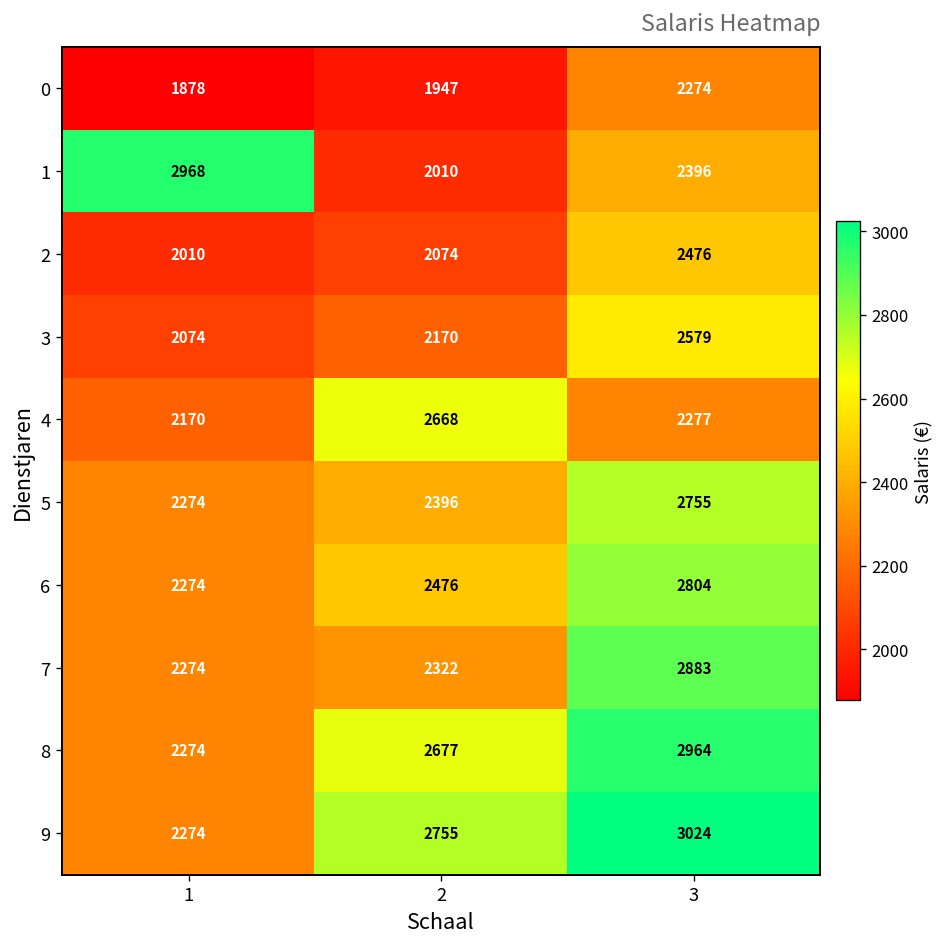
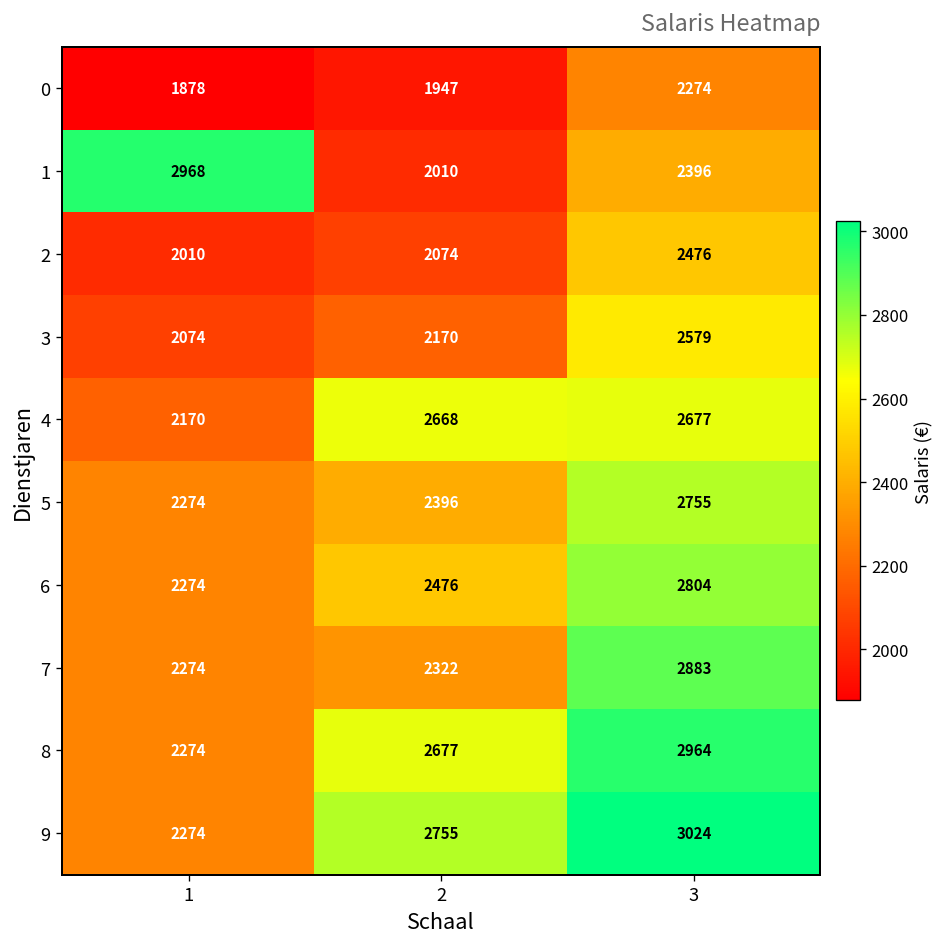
  {
    "0": {
      "1": 1878,
      "2": 1947,
      "3": 2274
    },
    "1": {
      "1": 2968,
      "2": 2010,
      "3": 2396
    },
    "2": {
      "1": 2010,
      "2": 2074,
      "3": 2476
    },
    "3": {
      "1": 2074,
      "2": 2170,
      "3": 2579
    },
    "4": {
      "1": 2170,
      "2": 2668,
-     "3": 2277
+     "3": 2677
    },
    "5": {
      "1": 2274,
      "2": 2396,
      "3": 2755
    },
    "6": {
      "1": 2274,
      "2": 2476,
      "3": 2804
    },
    "7": {
      "1": 2274,
      "2": 2322,
      "3": 2883
    },
    "8": {
      "1": 2274,
      "2": 2677,
      "3": 2964
    },
    "9": {
      "1": 2274,
      "2": 2755,
      "3": 3024
    }
  }
